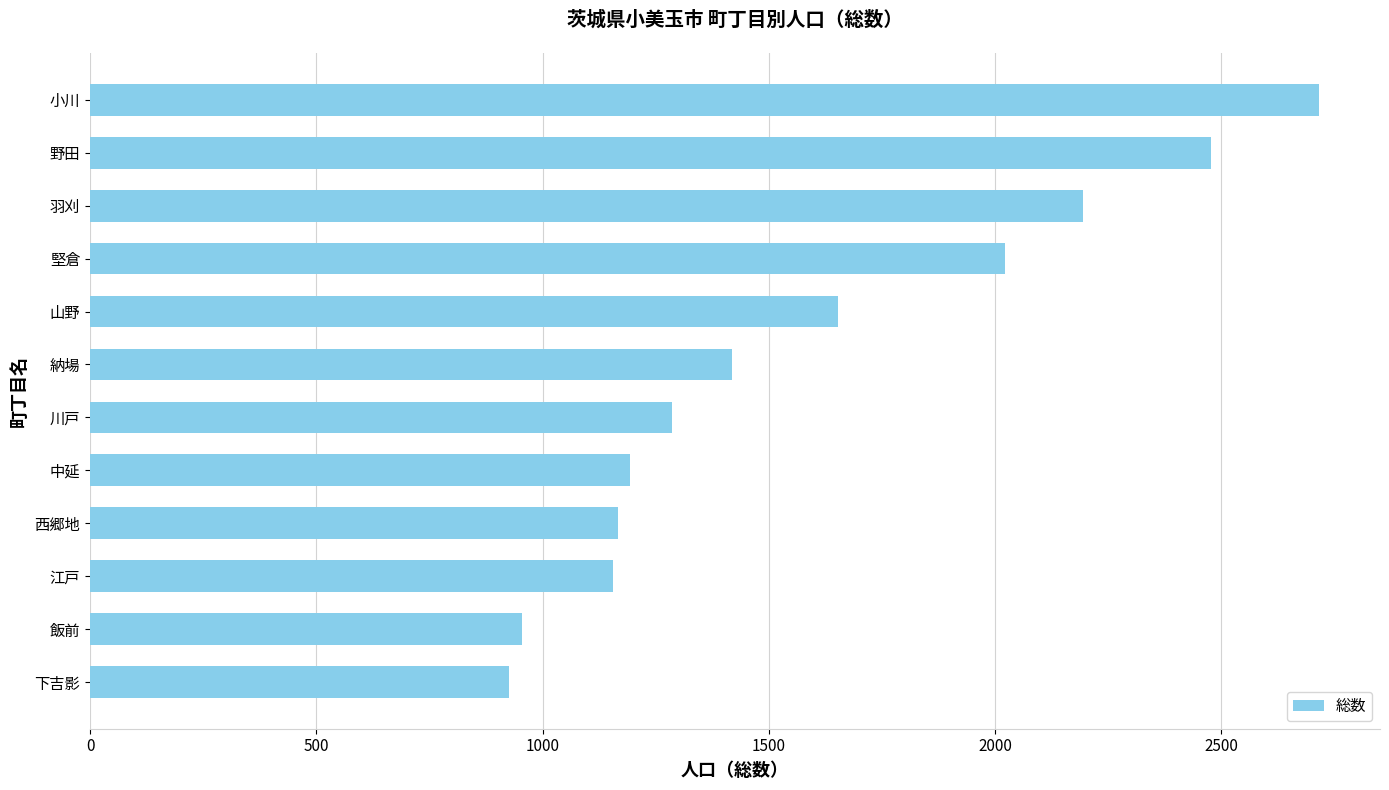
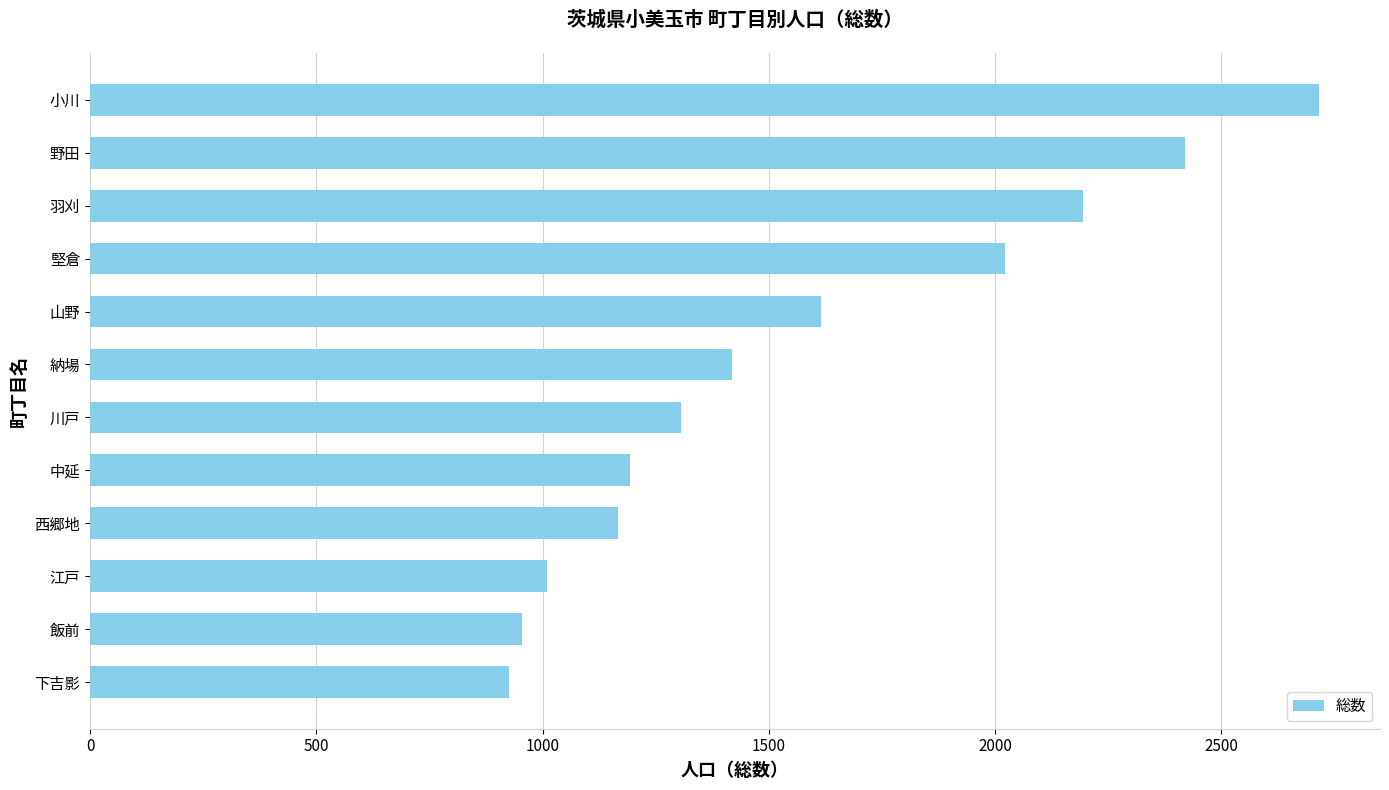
  {
    "小川": 2720,
-   "野田": 2480,
+   "野田": 2420,
    "羽刈": 2200,
    "堅倉": 2020,
-   "山野": 1650,
+   "山野": 1620,
    "納場": 1420,
-   "川戸": 1290,
+   "川戸": 1310,
    "中延": 1190,
    "西郷地": 1170,
-   "江戸": 1160,
+   "江戸": 1010,
    "飯前": 950,
    "下吉影": 930
  }
